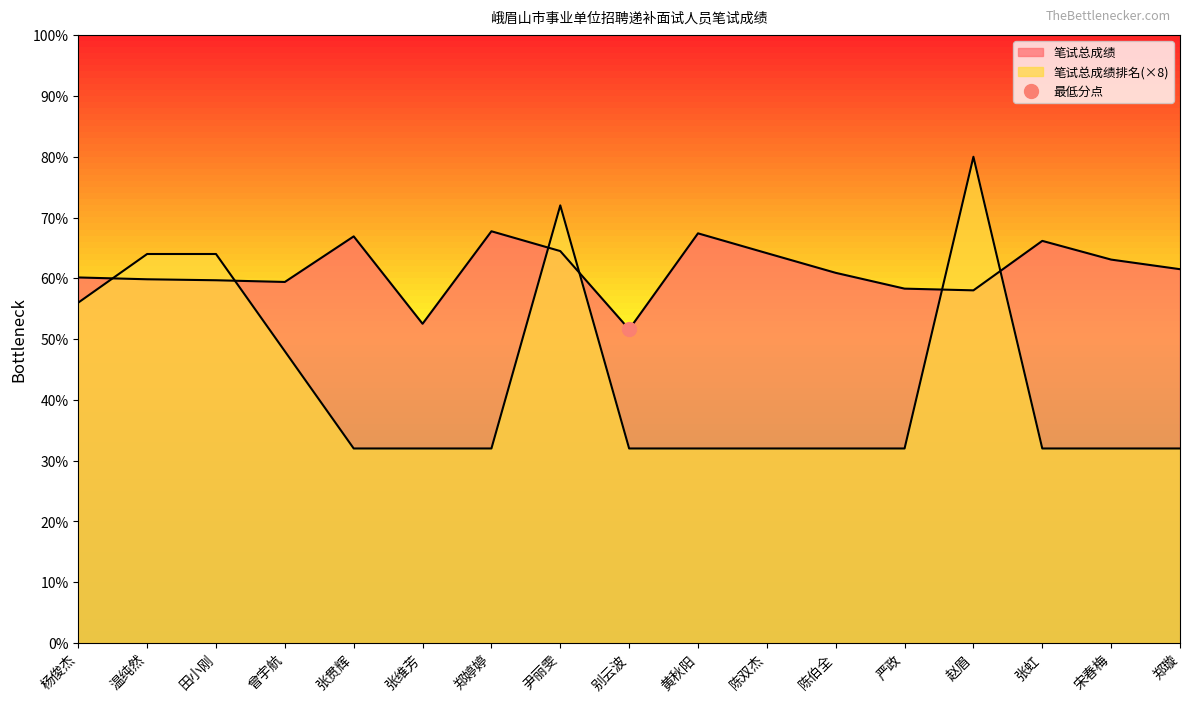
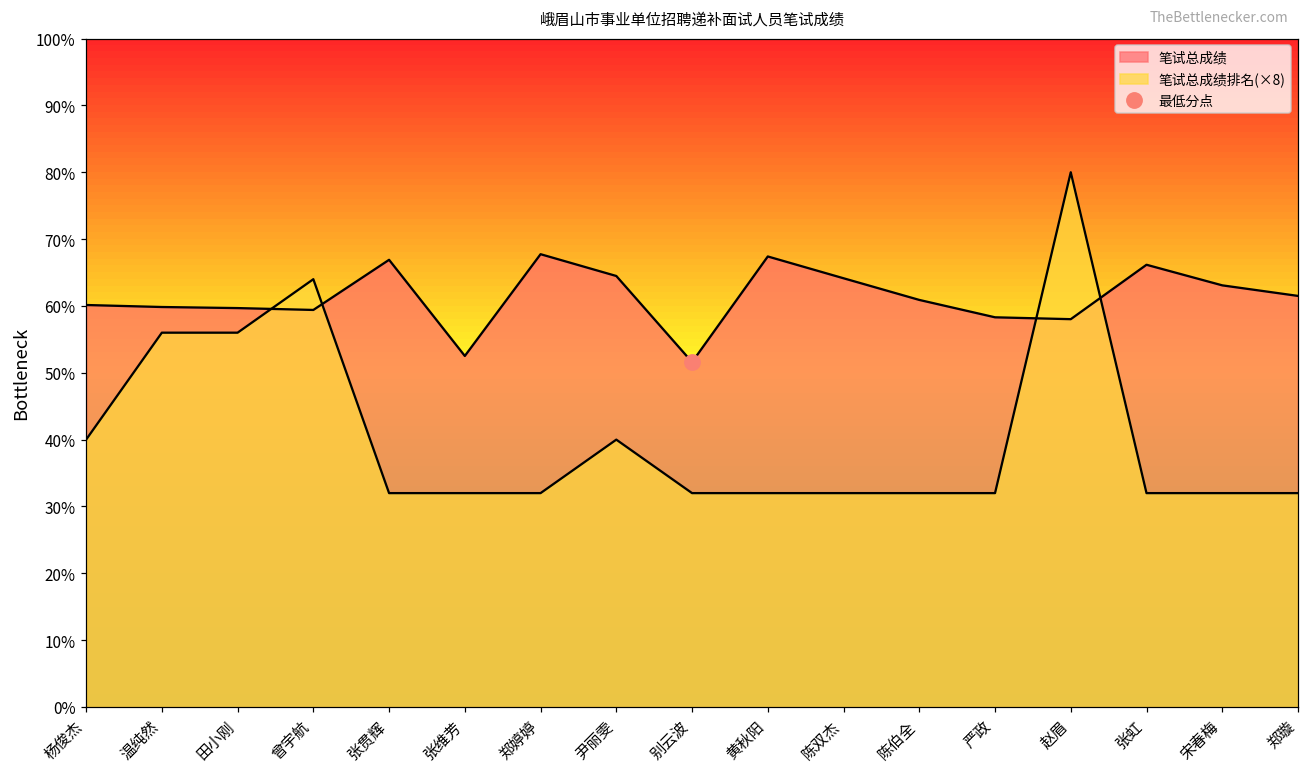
  {
    "笔试总成绩排名(×8)": {
-     "杨俊杰": "56%",
-     "温纯然": "64%",
-     "田小刚": "64%",
-     "曾宇航": "48%",
+     "杨俊杰": "40%",
+     "温纯然": "56%",
+     "田小刚": "56%",
+     "曾宇航": "64%",
      "张贯辉": "32%",
      "张维芳": "32%",
      "郑婷婷": "32%",
-     "尹丽雯": "72%",
+     "尹丽雯": "40%",
      "别云波": "32%",
      "黄秋阳": "32%",
      "陈双杰": "32%",
      "陈伯全": "32%",
      "严政": "32%",
      "赵眉": "80%",
      "张虹": "32%",
      "宋春梅": "32%",
      "郑璇": "32%"
    }
  }
